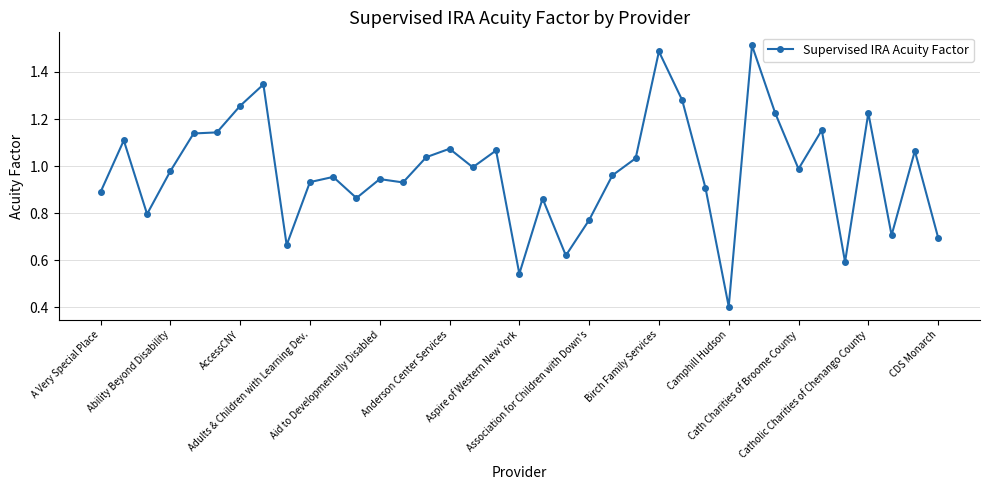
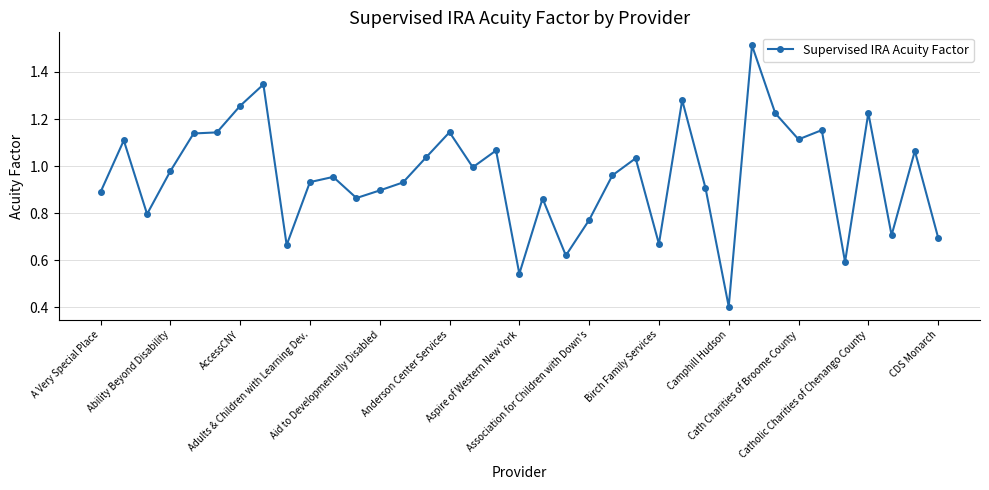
  {
    "A Very Special Place": 0.89,
    "Ability Beyond Disability": 0.98,
    "AccessCNY": 1.26,
    "Adults & Children with Learning Dev.": 0.93,
-   "Aid to Developmentally Disabled": 0.95,
-   "Anderson Center Services": 1.07,
+   "Aid to Developmentally Disabled": 0.90,
+   "Anderson Center Services": 1.14,
    "Aspire of Western New York": 0.54,
    "Association for Children with Down's": 0.77,
-   "Birch Family Services": 1.49,
+   "Birch Family Services": 0.67,
    "Camphill Hudson": 0.40,
-   "Cath Charities of Broome County": 0.99,
+   "Cath Charities of Broome County": 1.11,
    "Catholic Charities of Chenango County": 1.23,
    "CDS Monarch": 0.70
  }
